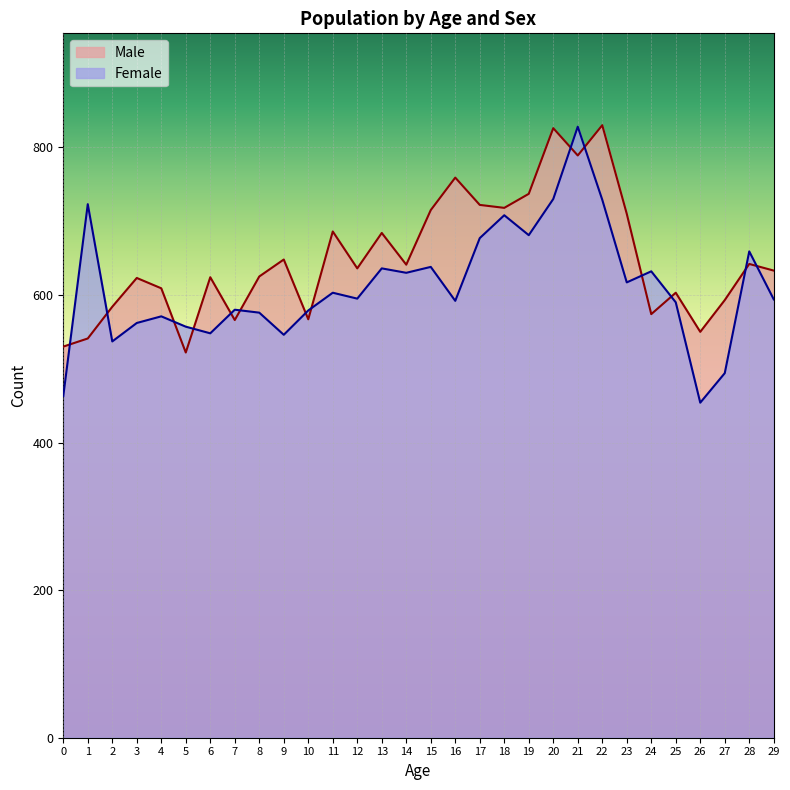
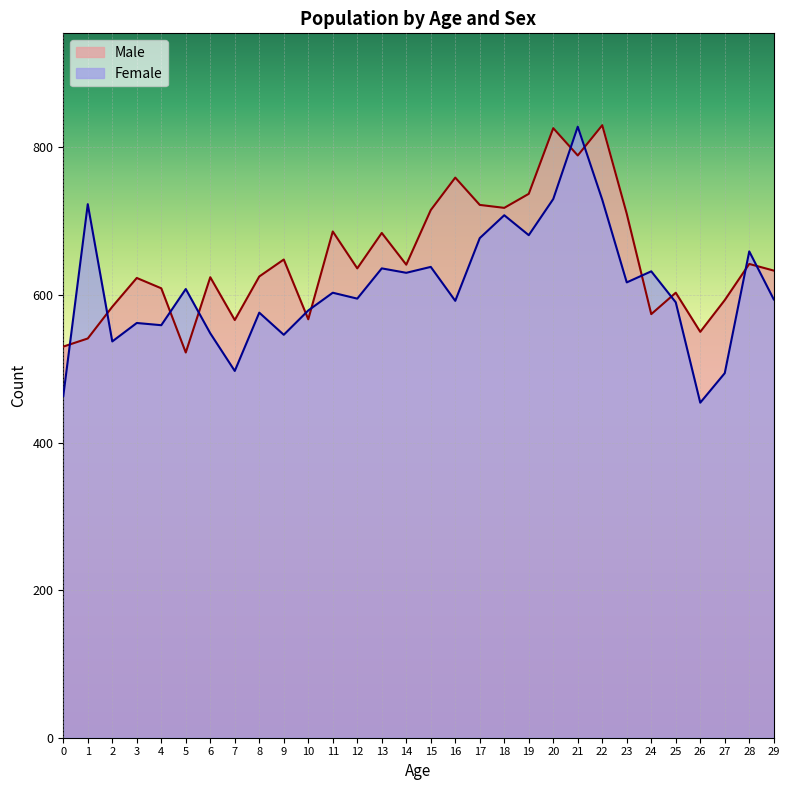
  {
    "Male": {
      "0": 530,
      "1": 540,
      "2": 580,
      "3": 620,
      "4": 610,
      "5": 520,
      "6": 620,
      "7": 570,
      "8": 630,
      "9": 650,
      "10": 570,
      "11": 690,
      "12": 640,
      "13": 680,
      "14": 640,
      "15": 720,
      "16": 760,
      "17": 720,
      "18": 720,
      "19": 740,
      "20": 830,
      "21": 790,
      "22": 830,
      "23": 710,
      "24": 570,
      "25": 600,
      "26": 550,
      "27": 590,
      "28": 640,
      "29": 630
    },
    "Female": {
      "0": 460,
      "1": 720,
      "2": 540,
      "3": 560,
-     "4": 570,
-     "5": 560,
+     "4": 560,
+     "5": 610,
      "6": 550,
-     "7": 580,
+     "7": 500,
      "8": 580,
      "9": 550,
      "10": 580,
      "11": 600,
      "12": 600,
      "13": 640,
      "14": 630,
      "15": 640,
      "16": 590,
      "17": 680,
      "18": 710,
      "19": 680,
      "20": 730,
      "21": 830,
      "22": 730,
      "23": 620,
      "24": 630,
      "25": 590,
      "26": 450,
      "27": 490,
      "28": 660,
      "29": 590
    }
  }
